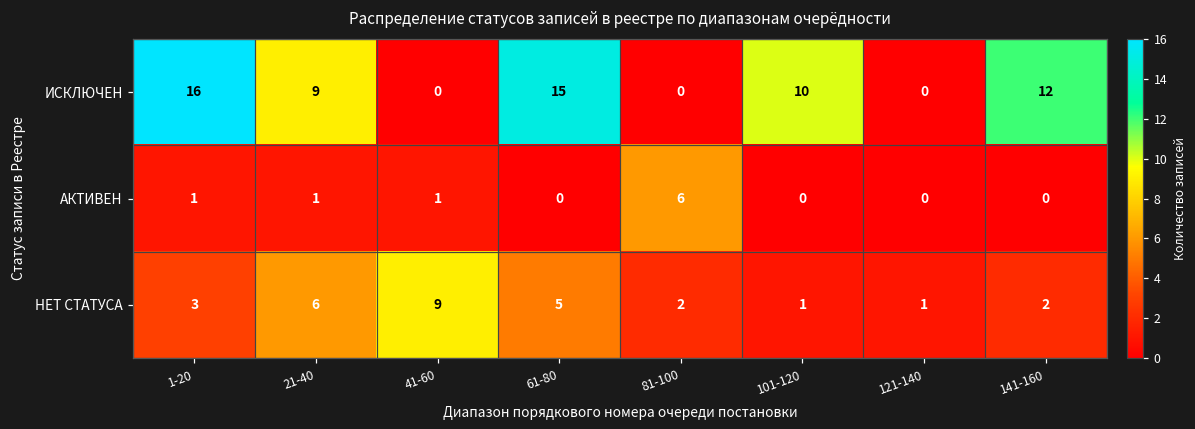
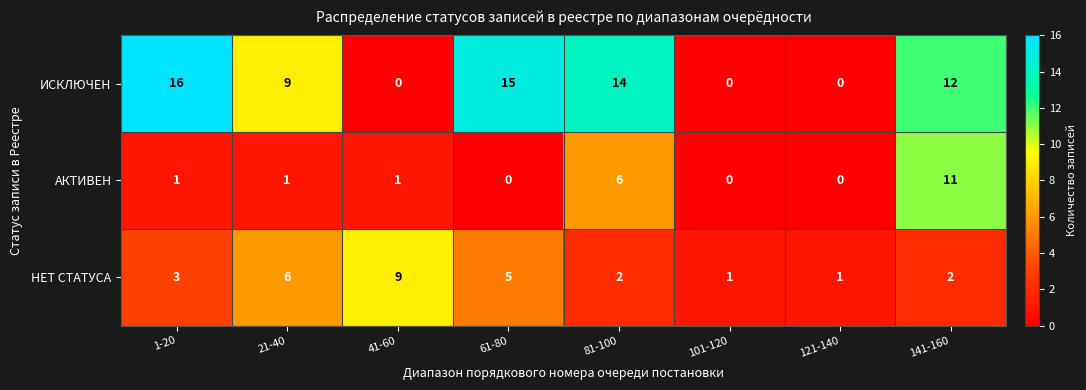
  {
    "ИСКЛЮЧЕН": {
      "1-20": 16,
      "21-40": 9,
      "41-60": 0,
      "61-80": 15,
-     "81-100": 0,
-     "101-120": 10,
+     "81-100": 14,
+     "101-120": 0,
      "121-140": 0,
      "141-160": 12
    },
    "АКТИВЕН": {
      "1-20": 1,
      "21-40": 1,
      "41-60": 1,
      "61-80": 0,
      "81-100": 6,
      "101-120": 0,
      "121-140": 0,
-     "141-160": 0
+     "141-160": 11
    },
    "НЕТ СТАТУСА": {
      "1-20": 3,
      "21-40": 6,
      "41-60": 9,
      "61-80": 5,
      "81-100": 2,
      "101-120": 1,
      "121-140": 1,
      "141-160": 2
    }
  }
